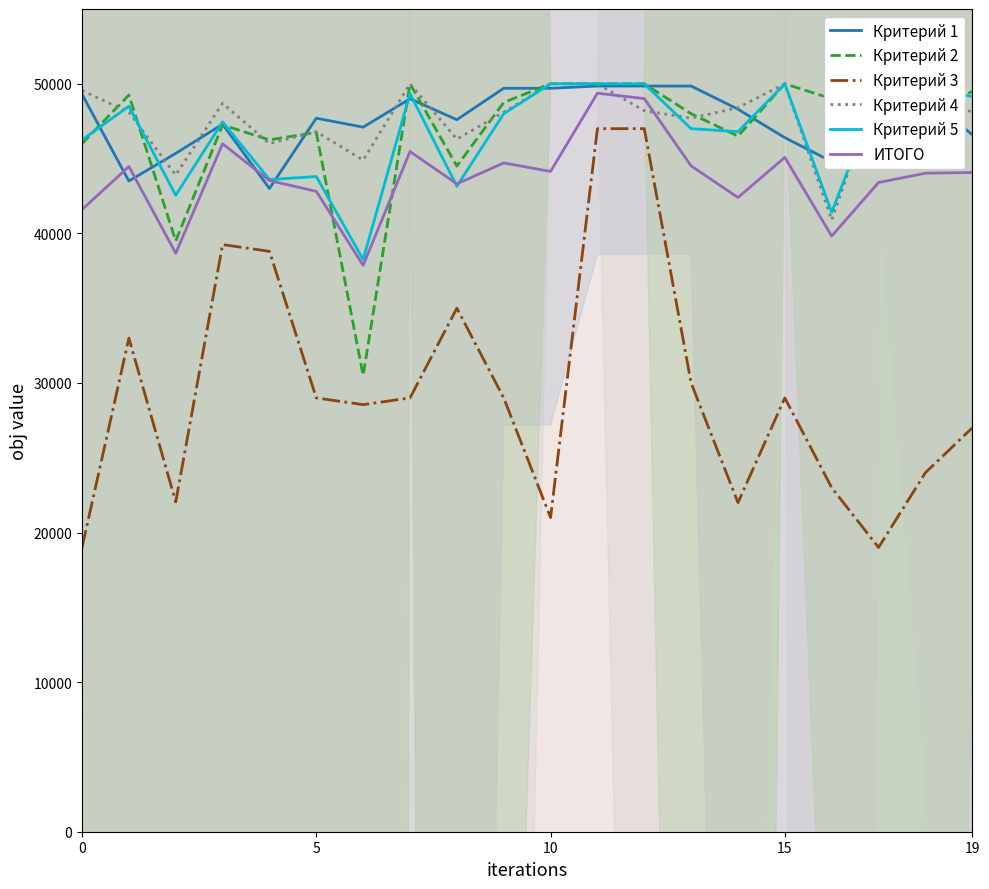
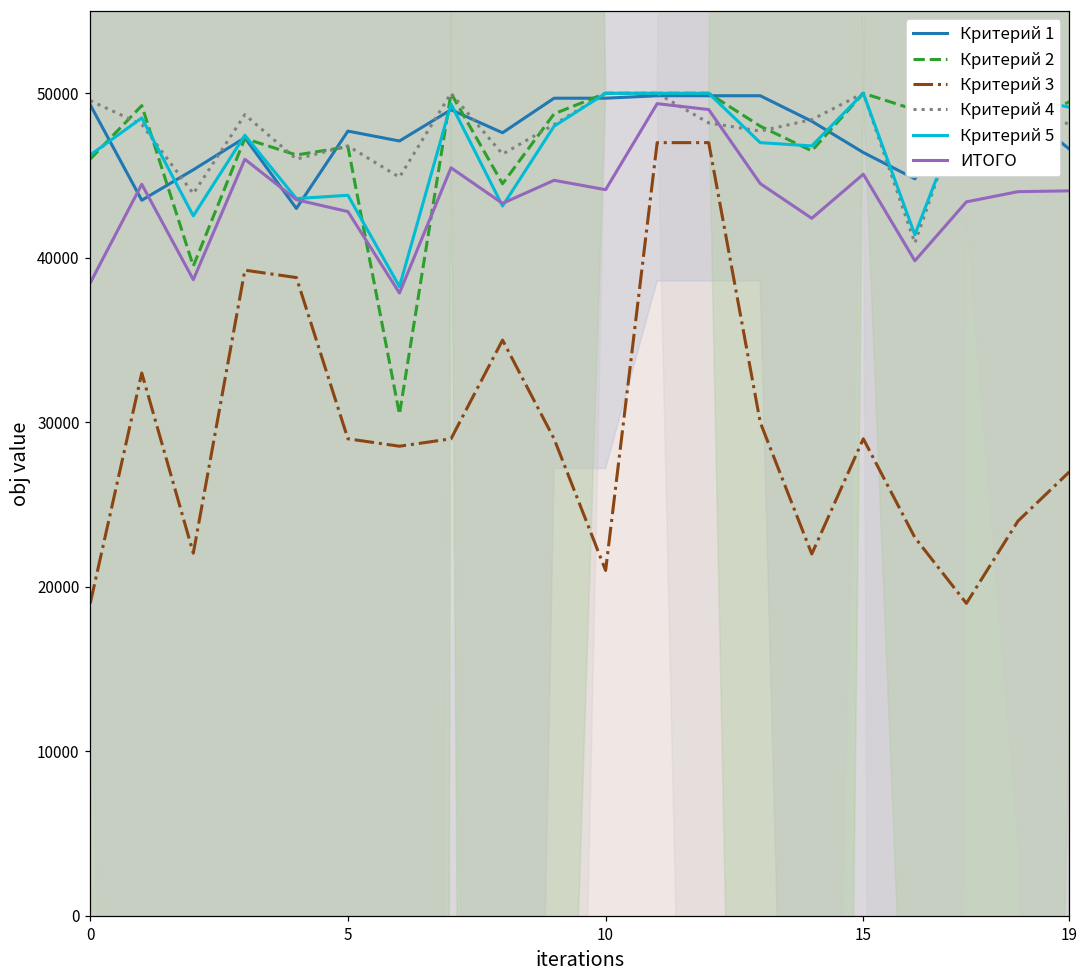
  {
    "Критерий 1": {
      "0": 49300
    },
    "Критерий 2": {
      "0": 46000
    },
    "Критерий 3": {
      "0": 19000
    },
    "Критерий 4": {
      "0": 49600
    },
    "Критерий 5": {
      "0": 46300
    },
    "ИТОГО": {
-     "0": 41600
+     "0": 38500
    }
  }
